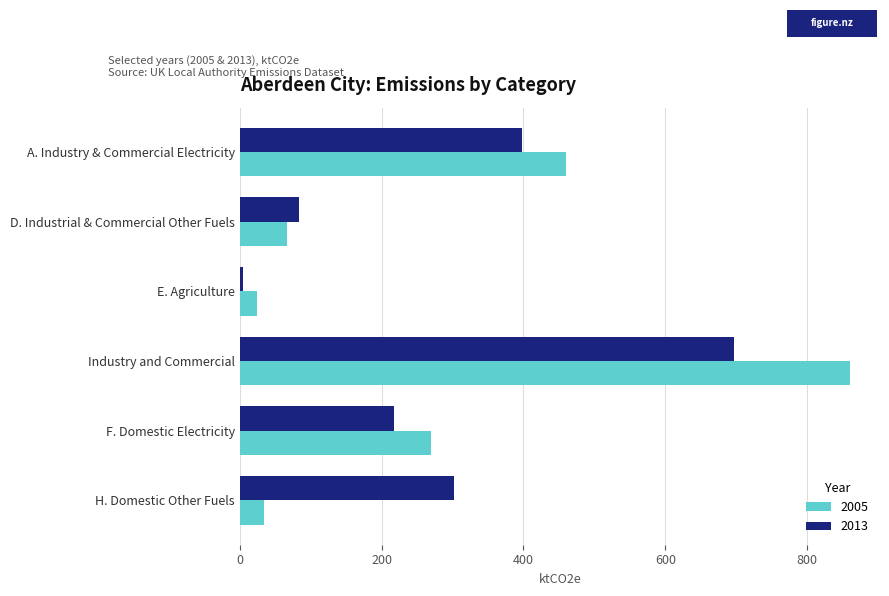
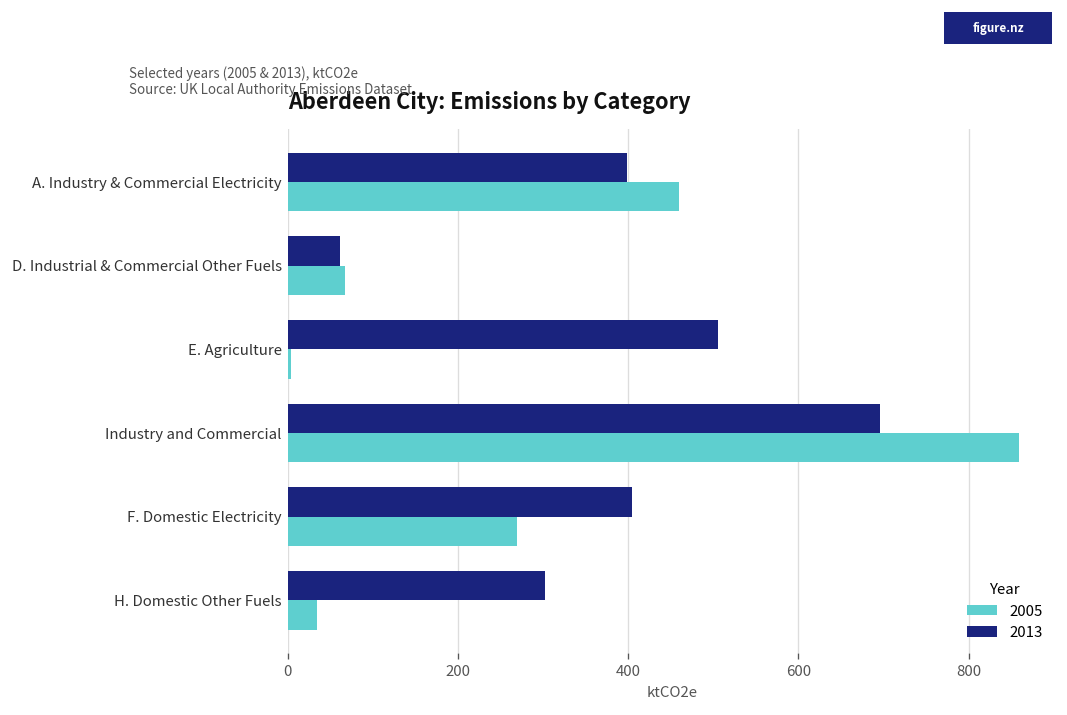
  {
    "2005": {
      "A. Industry & Commercial Electricity": 460,
      "D. Industrial & Commercial Other Fuels": 70,
-     "E. Agriculture": 20,
+     "E. Agriculture": 0,
      "Industry and Commercial": 860,
      "F. Domestic Electricity": 270,
      "H. Domestic Other Fuels": 30
    },
    "2013": {
      "A. Industry & Commercial Electricity": 400,
-     "D. Industrial & Commercial Other Fuels": 80,
-     "E. Agriculture": 0,
+     "D. Industrial & Commercial Other Fuels": 60,
+     "E. Agriculture": 510,
      "Industry and Commercial": 700,
-     "F. Domestic Electricity": 220,
+     "F. Domestic Electricity": 410,
      "H. Domestic Other Fuels": 300
    }
  }
